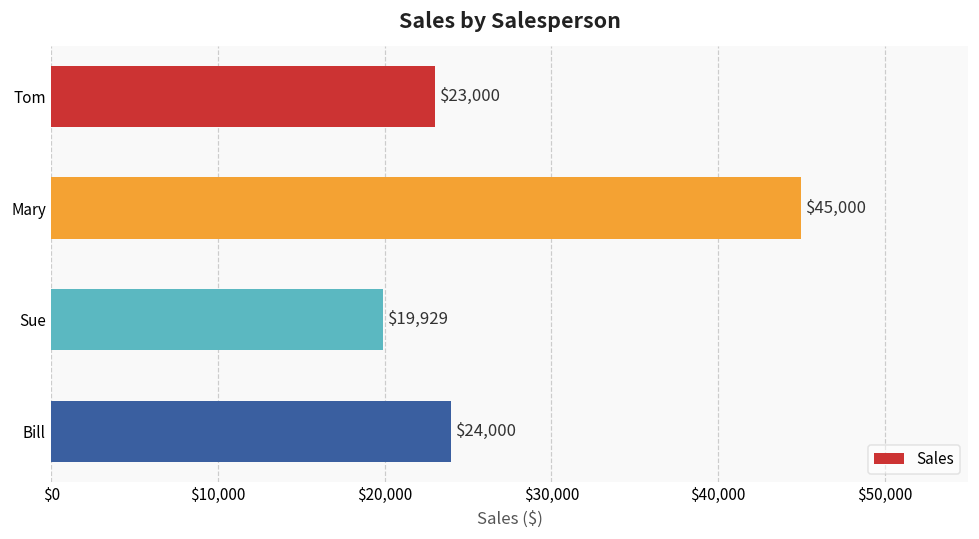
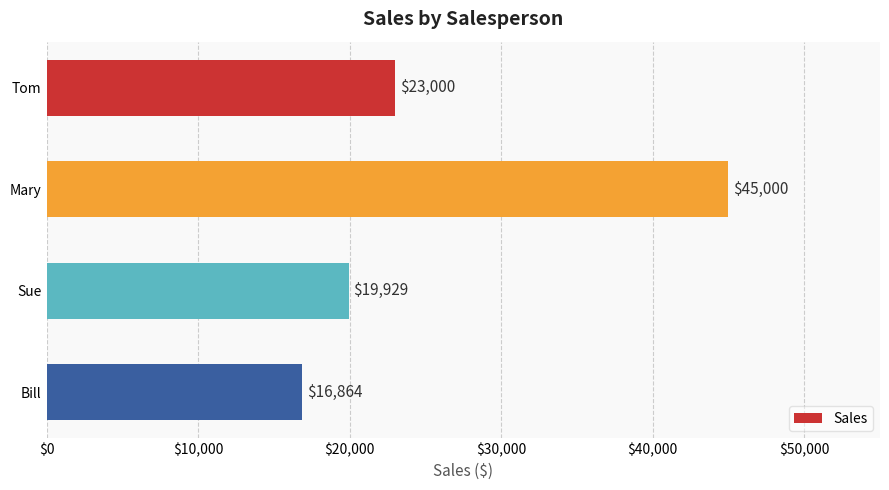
  {
    "Tom": "$23,000",
    "Mary": "$45,000",
    "Sue": "$19,929",
-   "Bill": "$24,000"
+   "Bill": "$16,864"
  }
